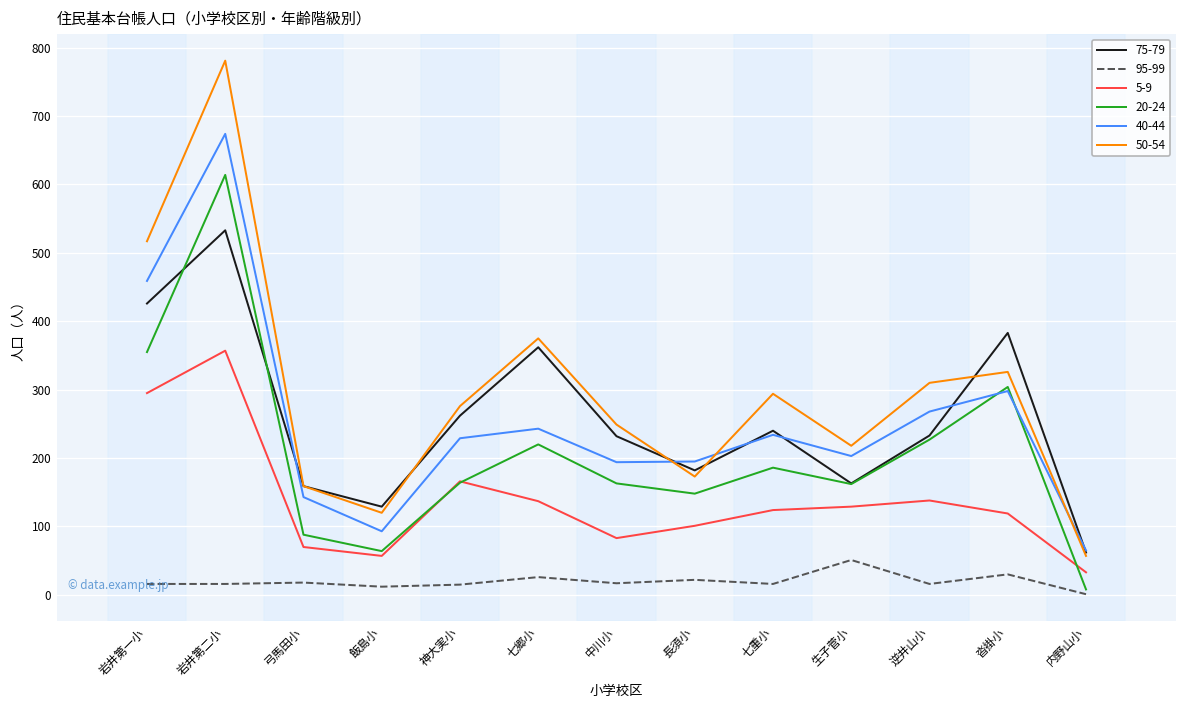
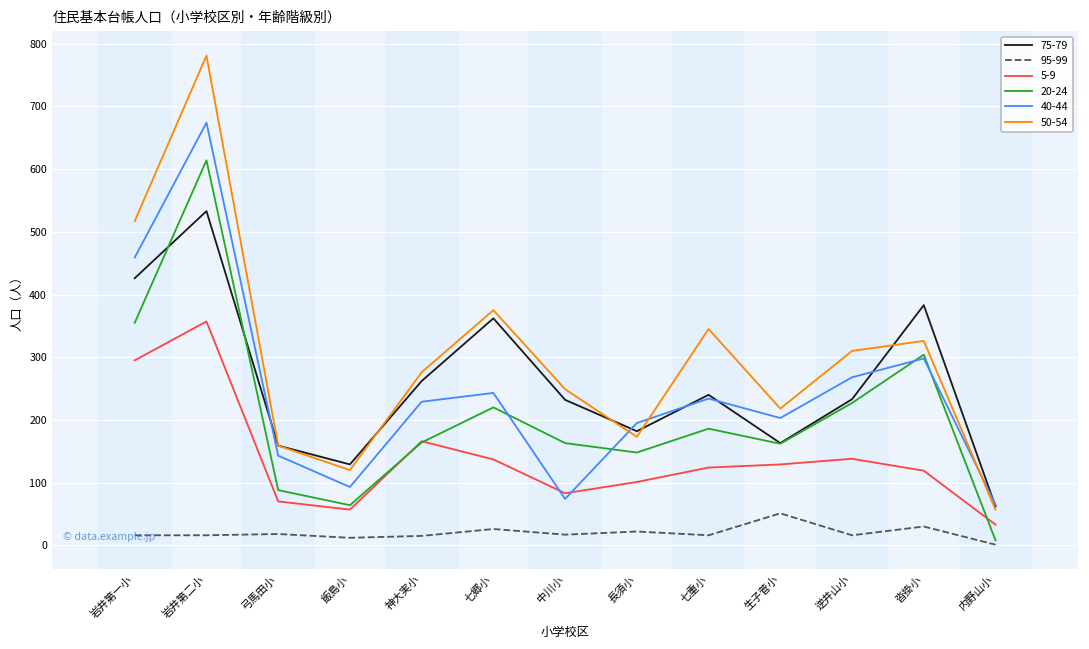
  {
    "75-79": {
      "岩井第一小": 430,
      "岩井第二小": 530,
      "飯島小": 130,
      "神大実小": 260,
      "七郷小": 360,
      "中川小": 230,
      "長須小": 180,
      "七重小": 240,
      "逆井山小": 230,
      "沓掛小": 380
    },
    "95-99": {
      "岩井第一小": 20,
      "岩井第二小": 20,
      "弓馬田小": 20,
      "飯島小": 10,
      "神大実小": 20,
      "七郷小": 30,
      "中川小": 20,
      "長須小": 20,
      "七重小": 20,
      "生子菅小": 50,
      "逆井山小": 20,
      "沓掛小": 30,
      "内野山小": 0
    },
    "5-9": {
      "岩井第一小": 300,
      "岩井第二小": 360,
      "弓馬田小": 70,
      "飯島小": 60,
      "七郷小": 140,
      "中川小": 80,
      "長須小": 100,
      "七重小": 120,
      "生子菅小": 130,
      "逆井山小": 140,
      "沓掛小": 120,
      "内野山小": 30
    },
    "20-24": {
      "岩井第一小": 360,
      "岩井第二小": 610,
      "弓馬田小": 90,
      "飯島小": 60,
      "七郷小": 220,
      "中川小": 160,
      "長須小": 150,
      "七重小": 190,
      "逆井山小": 230,
      "沓掛小": 300,
      "内野山小": 10
    },
    "40-44": {
      "岩井第一小": 460,
      "岩井第二小": 670,
      "弓馬田小": 140,
      "飯島小": 90,
      "神大実小": 230,
      "七郷小": 240,
-     "中川小": 190,
+     "中川小": 70,
      "長須小": 200,
      "七重小": 230,
      "生子菅小": 200,
      "逆井山小": 270,
      "沓掛小": 300
    },
    "50-54": {
      "岩井第一小": 520,
      "岩井第二小": 780,
      "飯島小": 120,
      "神大実小": 280,
      "七郷小": 380,
      "中川小": 250,
      "長須小": 170,
-     "七重小": 290,
+     "七重小": 350,
      "生子菅小": 220,
      "逆井山小": 310,
      "沓掛小": 330,
      "内野山小": 60
    }
  }
